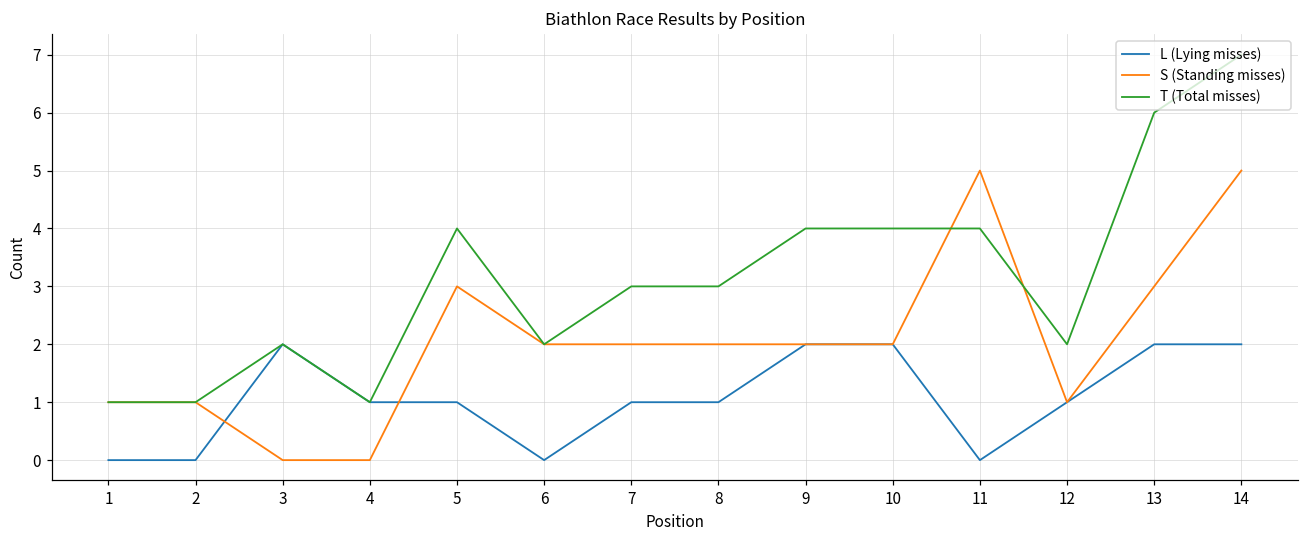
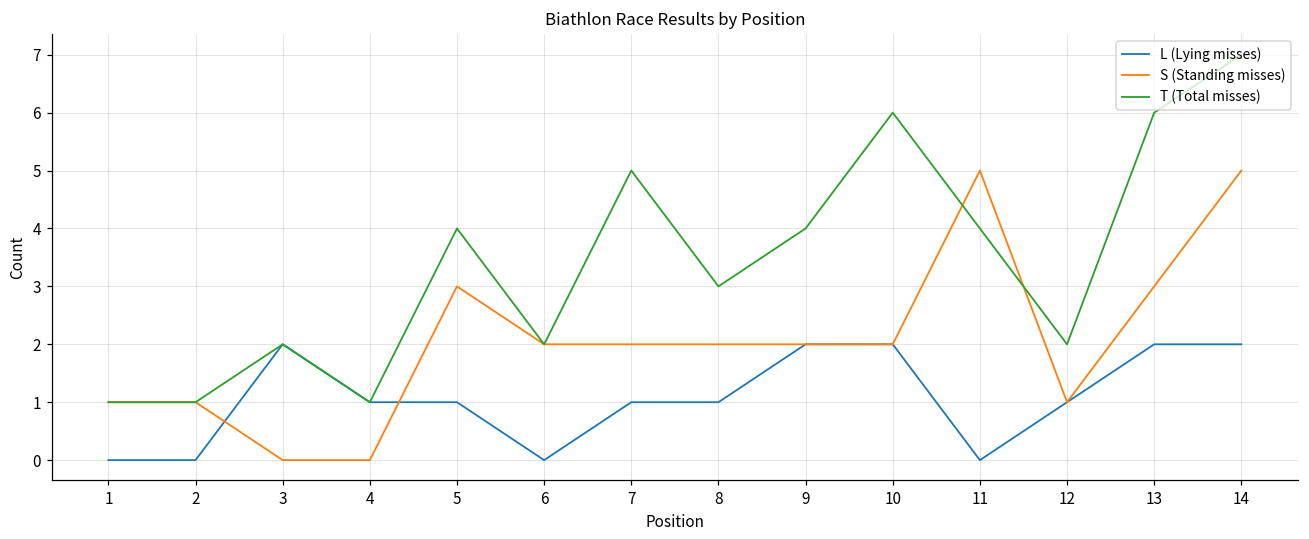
  {
    "L (Lying misses)": {
      "1": 0,
      "2": 0,
      "5": 1,
      "6": 0,
      "7": 1,
      "8": 1,
      "11": 0,
      "13": 2,
      "14": 2
    },
    "S (Standing misses)": {
      "3": 0,
      "4": 0,
      "5": 3,
      "7": 2,
      "8": 2,
      "11": 5,
      "13": 3,
      "14": 5
    },
    "T (Total misses)": {
      "5": 4,
-     "7": 3,
+     "7": 5,
      "8": 3,
      "9": 4,
-     "10": 4,
+     "10": 6,
      "11": 4,
      "12": 2,
      "13": 6
    }
  }
